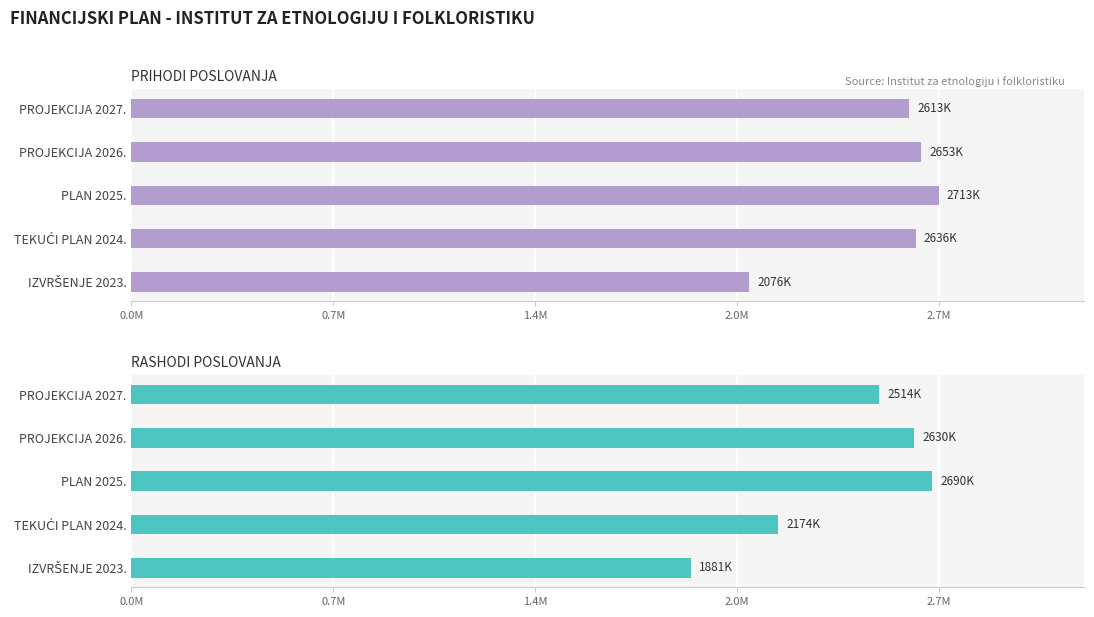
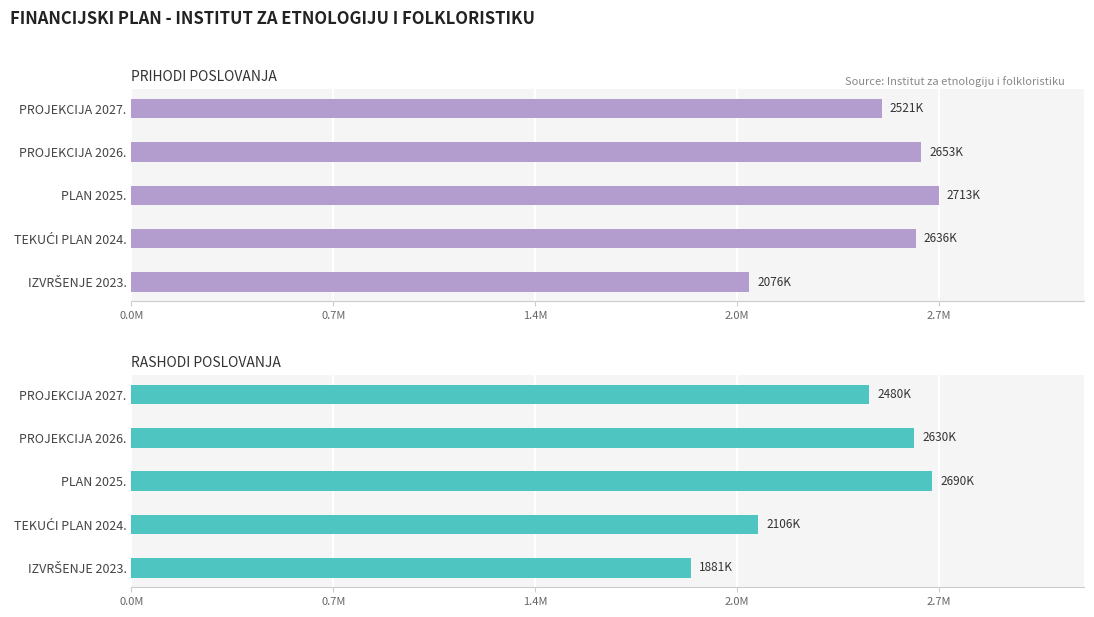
  {
    "PRIHODI POSLOVANJA": {
-     "PROJEKCIJA 2027.": "2613K",
+     "PROJEKCIJA 2027.": "2521K",
      "PROJEKCIJA 2026.": "2653K",
      "PLAN 2025.": "2713K",
      "TEKUĆI PLAN 2024.": "2636K",
      "IZVRŠENJE 2023.": "2076K"
    },
    "RASHODI POSLOVANJA": {
-     "PROJEKCIJA 2027.": "2514K",
+     "PROJEKCIJA 2027.": "2480K",
      "PROJEKCIJA 2026.": "2630K",
      "PLAN 2025.": "2690K",
-     "TEKUĆI PLAN 2024.": "2174K",
+     "TEKUĆI PLAN 2024.": "2106K",
      "IZVRŠENJE 2023.": "1881K"
    }
  }
